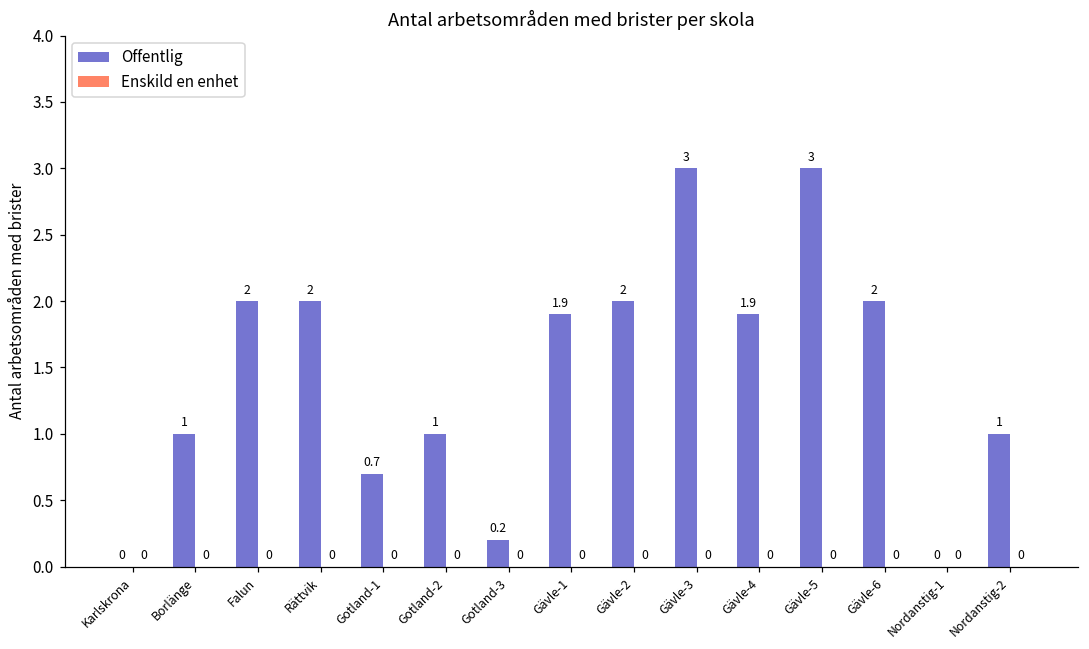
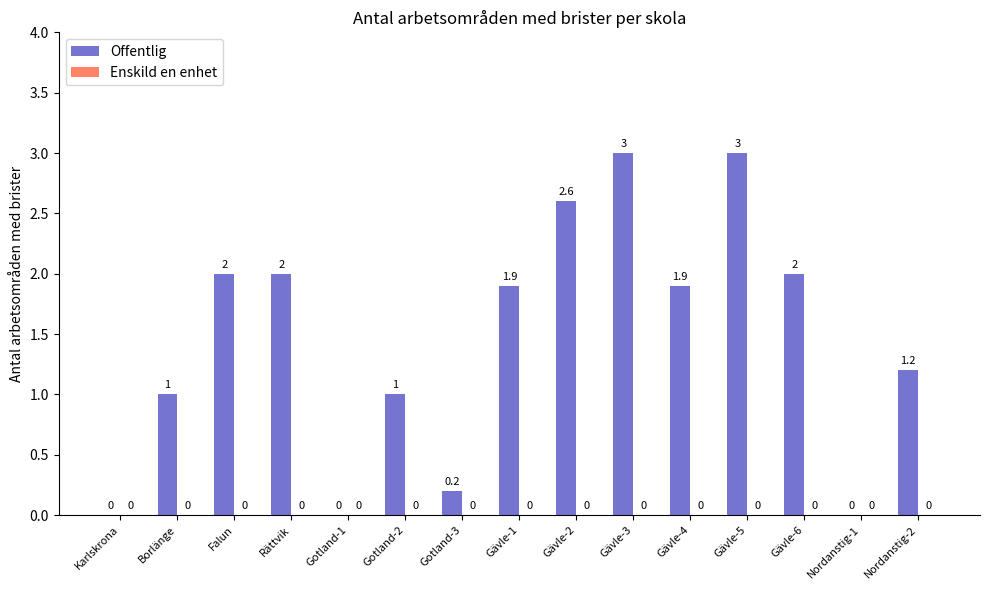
  {
    "Offentlig": {
      "Karlskrona": 0,
      "Borlänge": 1,
      "Falun": 2,
      "Rättvik": 2,
-     "Gotland-1": 0.7,
+     "Gotland-1": 0,
      "Gotland-2": 1,
      "Gotland-3": 0.2,
      "Gävle-1": 1.9,
-     "Gävle-2": 2,
+     "Gävle-2": 2.6,
      "Gävle-3": 3,
      "Gävle-4": 1.9,
      "Gävle-5": 3,
      "Gävle-6": 2,
      "Nordanstig-1": 0,
-     "Nordanstig-2": 1
+     "Nordanstig-2": 1.2
    },
    "Enskild en enhet": {
      "Karlskrona": 0,
      "Borlänge": 0,
      "Falun": 0,
      "Rättvik": 0,
      "Gotland-1": 0,
      "Gotland-2": 0,
      "Gotland-3": 0,
      "Gävle-1": 0,
      "Gävle-2": 0,
      "Gävle-3": 0,
      "Gävle-4": 0,
      "Gävle-5": 0,
      "Gävle-6": 0,
      "Nordanstig-1": 0,
      "Nordanstig-2": 0
    }
  }
